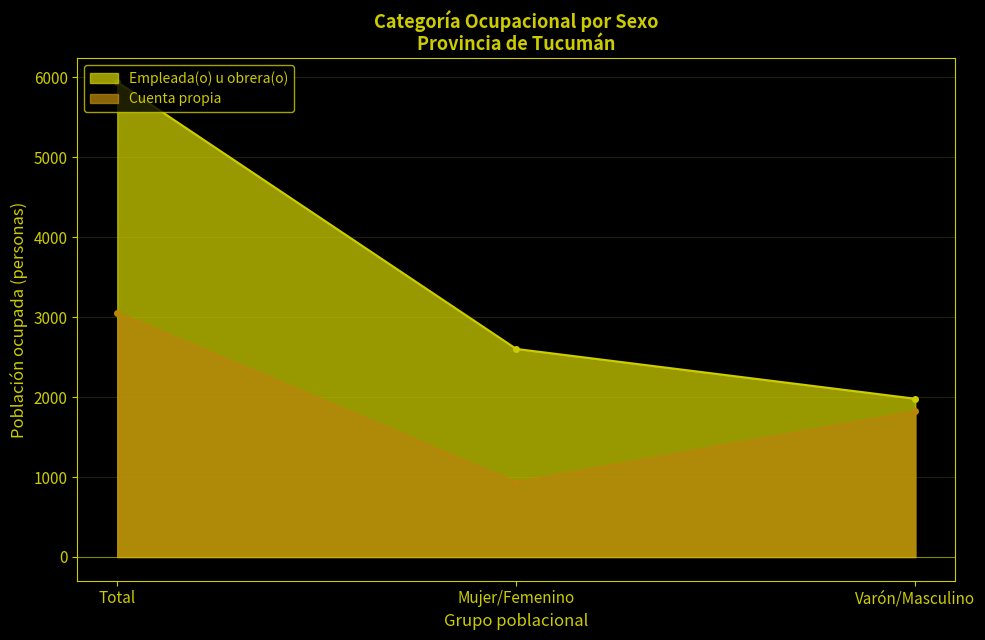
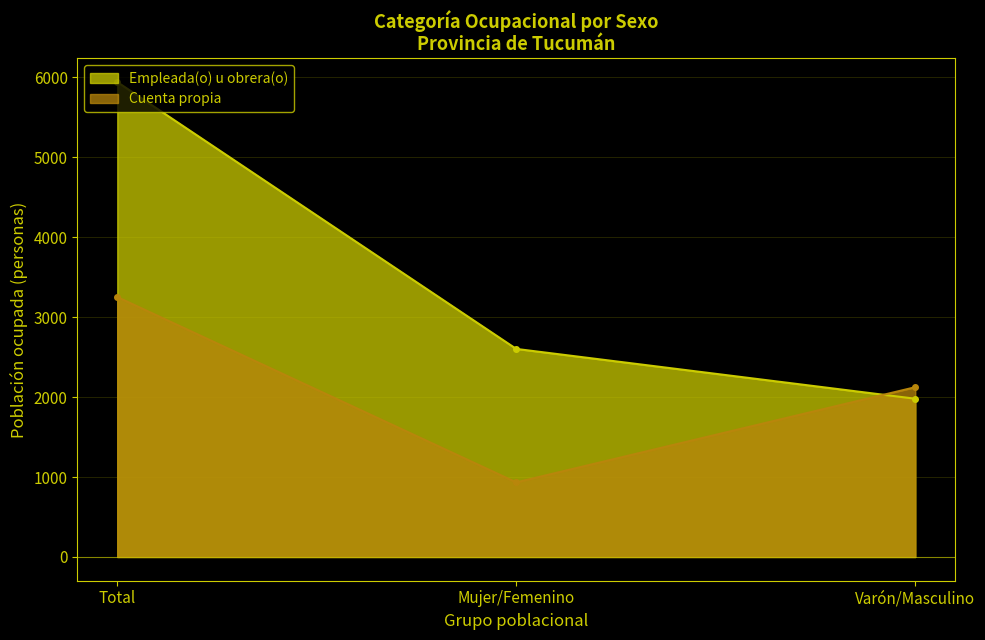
  {
    "Empleada(o) u obrera(o)": {
      "Mujer/Femenino": 2600,
      "Varón/Masculino": 2000
    },
    "Cuenta propia": {
-     "Total": 3100,
+     "Total": 3300,
      "Mujer/Femenino": 900,
-     "Varón/Masculino": 1800
+     "Varón/Masculino": 2100
    }
  }
